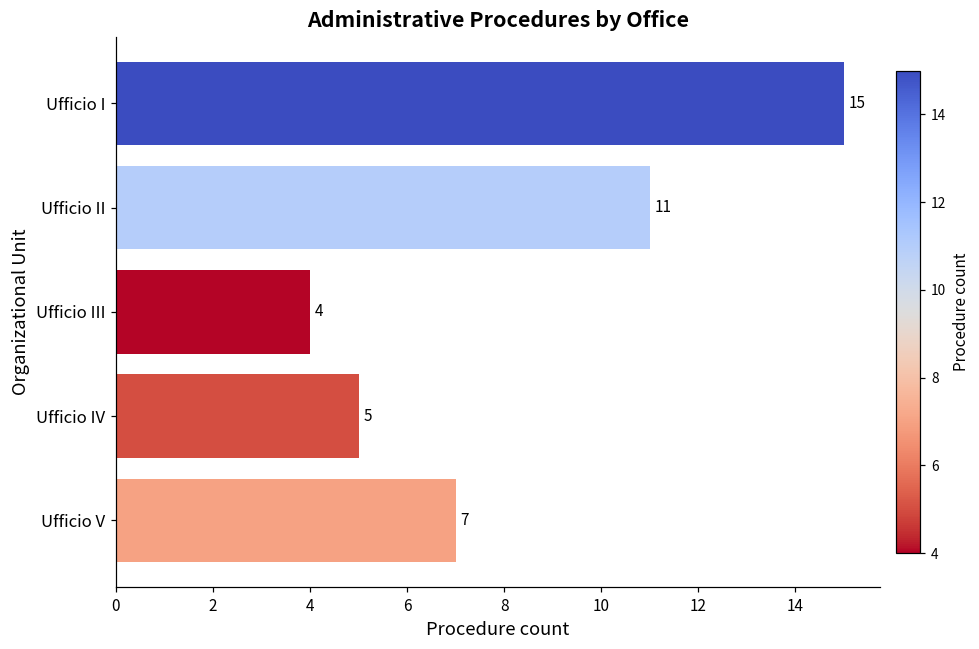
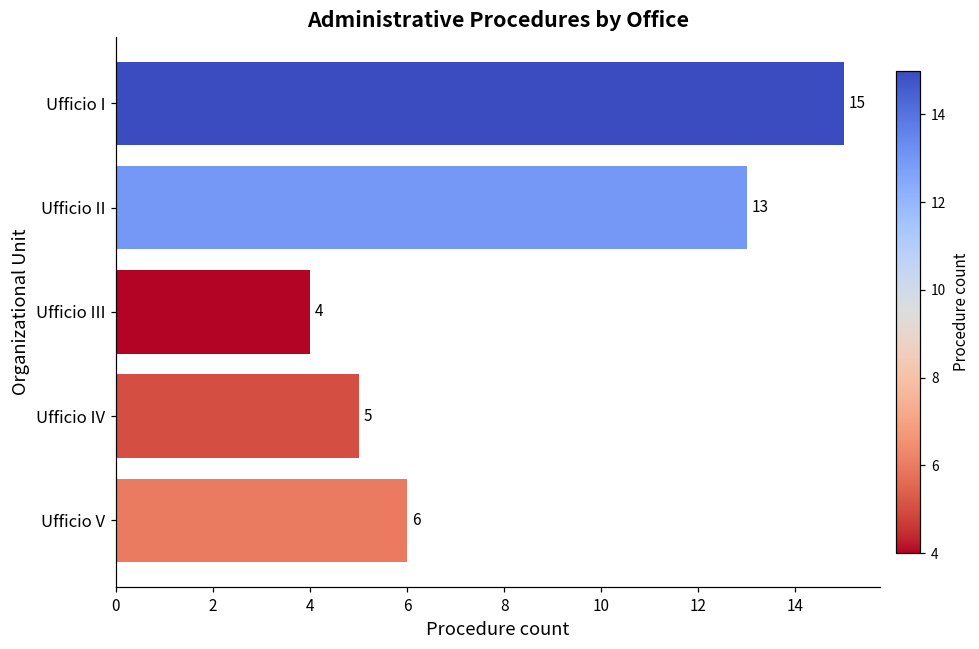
  {
    "Ufficio I": 15,
-   "Ufficio II": 11,
+   "Ufficio II": 13,
    "Ufficio III": 4,
    "Ufficio IV": 5,
-   "Ufficio V": 7
+   "Ufficio V": 6
  }
